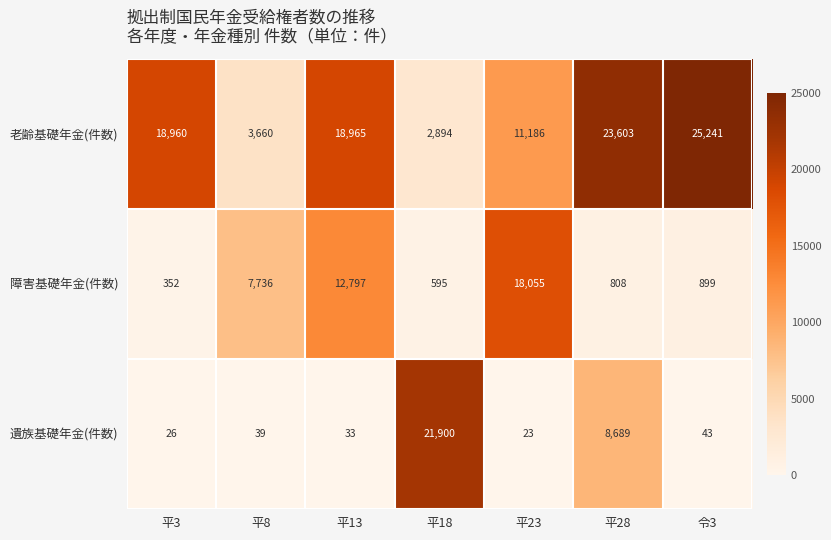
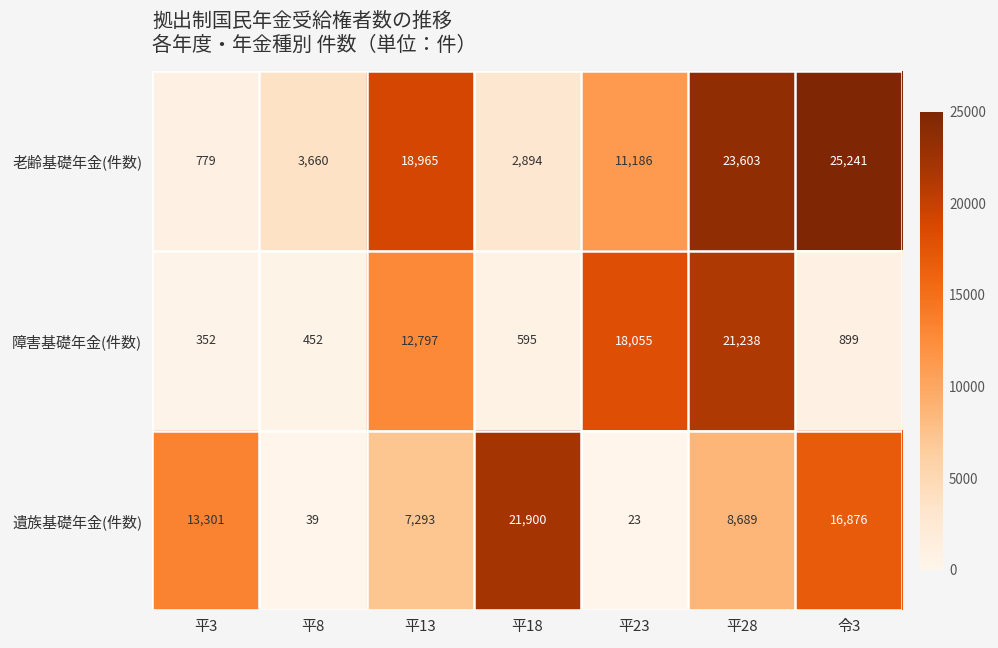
  {
    "老齢基礎年金(件数)": {
-     "平3": "18,960",
+     "平3": "779",
      "平8": "3,660",
      "平13": "18,965",
      "平18": "2,894",
      "平23": "11,186",
      "平28": "23,603",
      "令3": "25,241"
    },
    "障害基礎年金(件数)": {
      "平3": "352",
-     "平8": "7,736",
+     "平8": "452",
      "平13": "12,797",
      "平18": "595",
      "平23": "18,055",
-     "平28": "808",
+     "平28": "21,238",
      "令3": "899"
    },
    "遺族基礎年金(件数)": {
-     "平3": "26",
+     "平3": "13,301",
      "平8": "39",
-     "平13": "33",
+     "平13": "7,293",
      "平18": "21,900",
      "平23": "23",
      "平28": "8,689",
-     "令3": "43"
+     "令3": "16,876"
    }
  }
